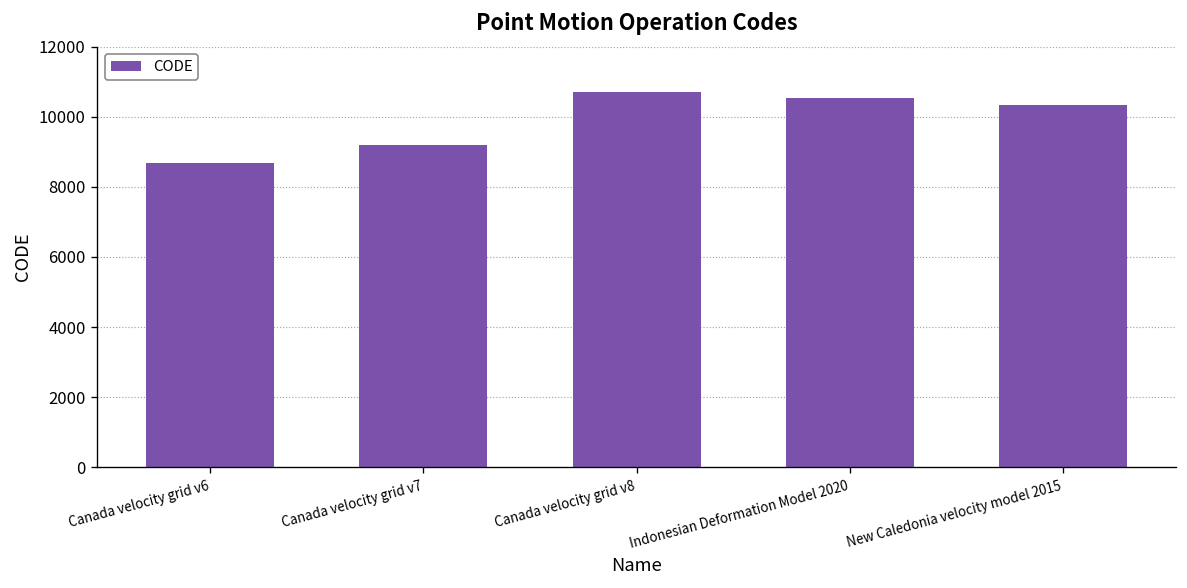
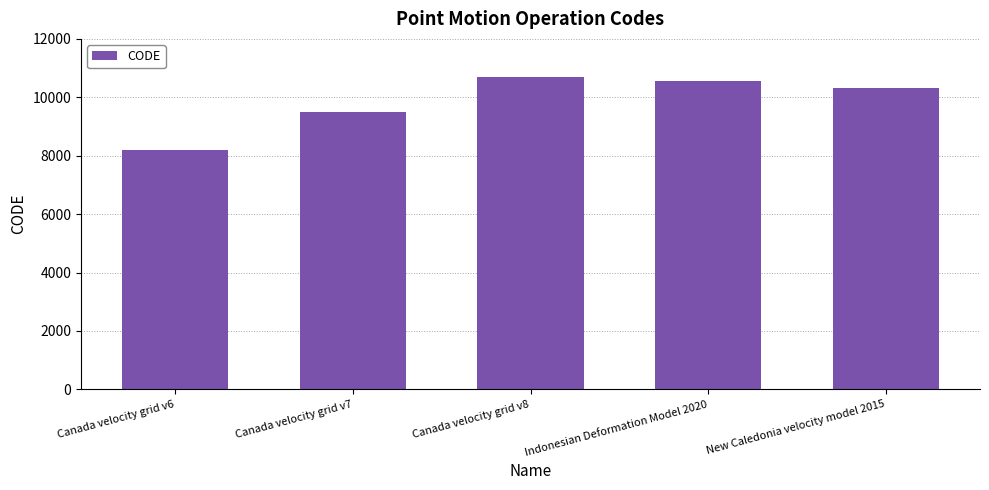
  {
-   "Canada velocity grid v6": 8700,
-   "Canada velocity grid v7": 9200,
+   "Canada velocity grid v6": 8200,
+   "Canada velocity grid v7": 9500,
    "Canada velocity grid v8": 10700,
    "Indonesian Deformation Model 2020": 10500,
    "New Caledonia velocity model 2015": 10300
  }
